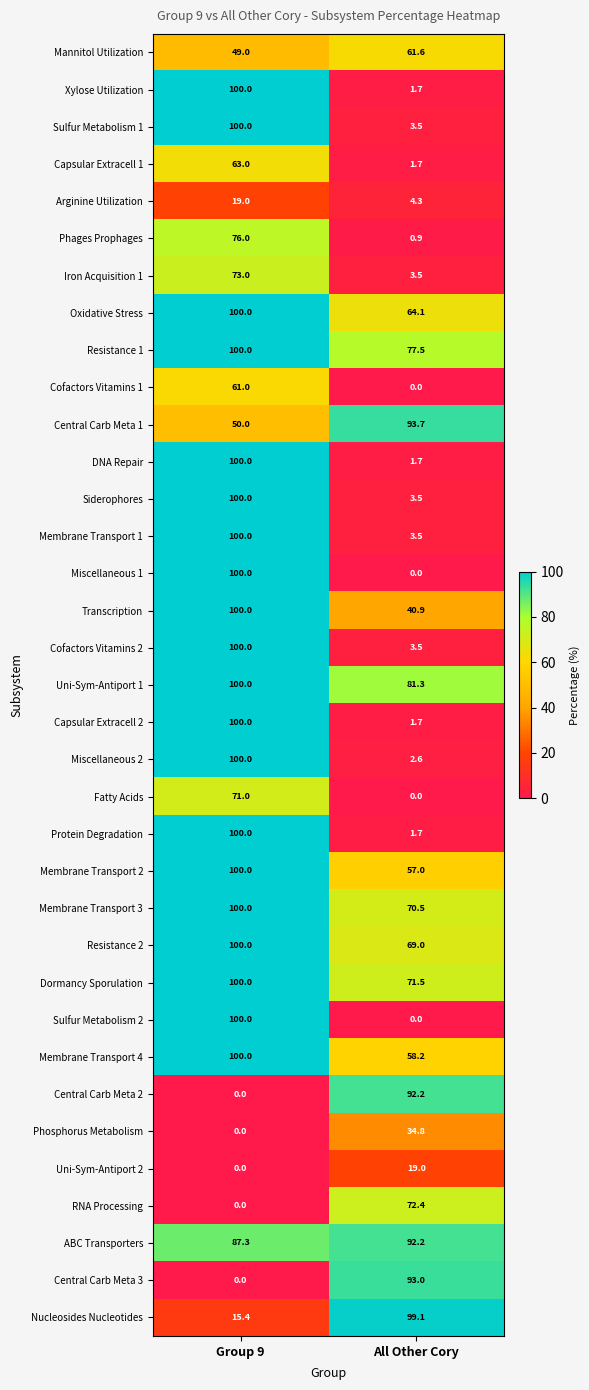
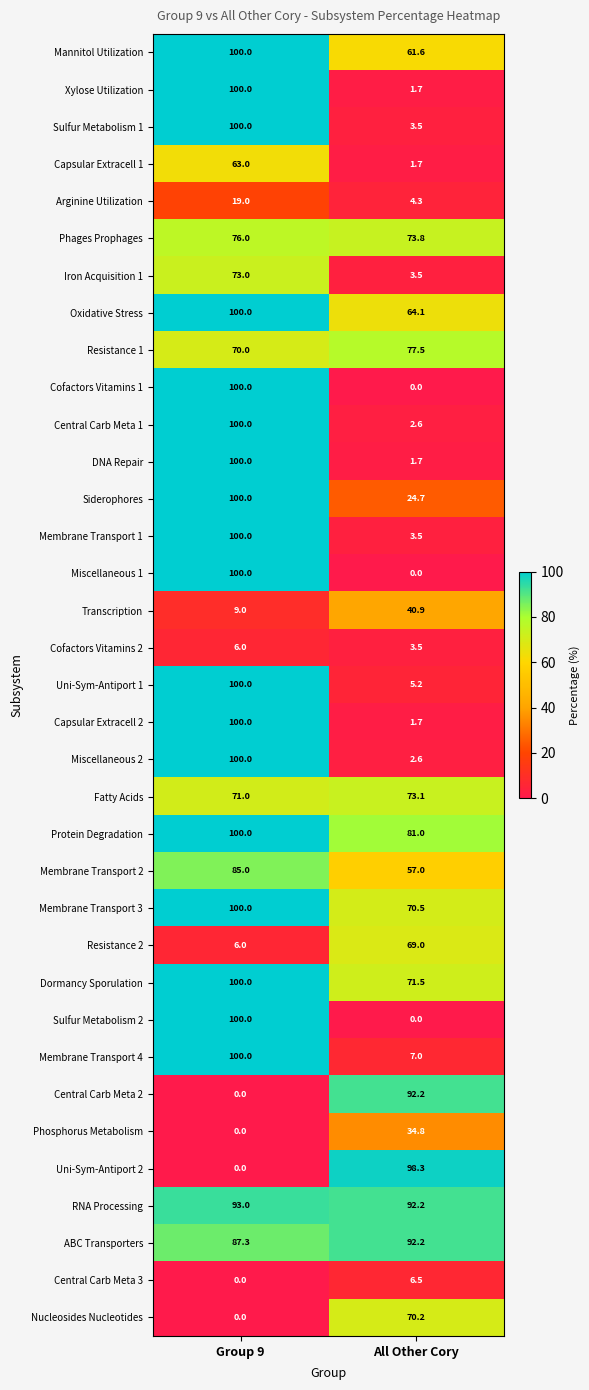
  {
    "Mannitol Utilization": {
-     "Group 9": 49.0,
+     "Group 9": 100.0,
      "All Other Cory": 61.6
    },
    "Xylose Utilization": {
      "Group 9": 100.0,
      "All Other Cory": 1.7
    },
    "Sulfur Metabolism 1": {
      "Group 9": 100.0,
      "All Other Cory": 3.5
    },
    "Capsular Extracell 1": {
      "Group 9": 63.0,
      "All Other Cory": 1.7
    },
    "Arginine Utilization": {
      "Group 9": 19.0,
      "All Other Cory": 4.3
    },
    "Phages Prophages": {
      "Group 9": 76.0,
-     "All Other Cory": 0.9
+     "All Other Cory": 73.8
    },
    "Iron Acquisition 1": {
      "Group 9": 73.0,
      "All Other Cory": 3.5
    },
    "Oxidative Stress": {
      "Group 9": 100.0,
      "All Other Cory": 64.1
    },
    "Resistance 1": {
-     "Group 9": 100.0,
+     "Group 9": 70.0,
      "All Other Cory": 77.5
    },
    "Cofactors Vitamins 1": {
-     "Group 9": 61.0,
+     "Group 9": 100.0,
      "All Other Cory": 0.0
    },
    "Central Carb Meta 1": {
-     "Group 9": 50.0,
-     "All Other Cory": 93.7
+     "Group 9": 100.0,
+     "All Other Cory": 2.6
    },
    "DNA Repair": {
      "Group 9": 100.0,
      "All Other Cory": 1.7
    },
    "Siderophores": {
      "Group 9": 100.0,
-     "All Other Cory": 3.5
+     "All Other Cory": 24.7
    },
    "Membrane Transport 1": {
      "Group 9": 100.0,
      "All Other Cory": 3.5
    },
    "Miscellaneous 1": {
      "Group 9": 100.0,
      "All Other Cory": 0.0
    },
    "Transcription": {
-     "Group 9": 100.0,
+     "Group 9": 9.0,
      "All Other Cory": 40.9
    },
    "Cofactors Vitamins 2": {
-     "Group 9": 100.0,
+     "Group 9": 6.0,
      "All Other Cory": 3.5
    },
    "Uni-Sym-Antiport 1": {
      "Group 9": 100.0,
-     "All Other Cory": 81.3
+     "All Other Cory": 5.2
    },
    "Capsular Extracell 2": {
      "Group 9": 100.0,
      "All Other Cory": 1.7
    },
    "Miscellaneous 2": {
      "Group 9": 100.0,
      "All Other Cory": 2.6
    },
    "Fatty Acids": {
      "Group 9": 71.0,
-     "All Other Cory": 0.0
+     "All Other Cory": 73.1
    },
    "Protein Degradation": {
      "Group 9": 100.0,
-     "All Other Cory": 1.7
+     "All Other Cory": 81.0
    },
    "Membrane Transport 2": {
-     "Group 9": 100.0,
+     "Group 9": 85.0,
      "All Other Cory": 57.0
    },
    "Membrane Transport 3": {
      "Group 9": 100.0,
      "All Other Cory": 70.5
    },
    "Resistance 2": {
-     "Group 9": 100.0,
+     "Group 9": 6.0,
      "All Other Cory": 69.0
    },
    "Dormancy Sporulation": {
      "Group 9": 100.0,
      "All Other Cory": 71.5
    },
    "Sulfur Metabolism 2": {
      "Group 9": 100.0,
      "All Other Cory": 0.0
    },
    "Membrane Transport 4": {
      "Group 9": 100.0,
-     "All Other Cory": 58.2
+     "All Other Cory": 7.0
    },
    "Central Carb Meta 2": {
      "Group 9": 0.0,
      "All Other Cory": 92.2
    },
    "Phosphorus Metabolism": {
      "Group 9": 0.0,
      "All Other Cory": 34.8
    },
    "Uni-Sym-Antiport 2": {
      "Group 9": 0.0,
-     "All Other Cory": 19.0
+     "All Other Cory": 98.3
    },
    "RNA Processing": {
-     "Group 9": 0.0,
-     "All Other Cory": 72.4
+     "Group 9": 93.0,
+     "All Other Cory": 92.2
    },
    "ABC Transporters": {
      "Group 9": 87.3,
      "All Other Cory": 92.2
    },
    "Central Carb Meta 3": {
      "Group 9": 0.0,
-     "All Other Cory": 93.0
+     "All Other Cory": 6.5
    },
    "Nucleosides Nucleotides": {
-     "Group 9": 15.4,
-     "All Other Cory": 99.1
+     "Group 9": 0.0,
+     "All Other Cory": 70.2
    }
  }
